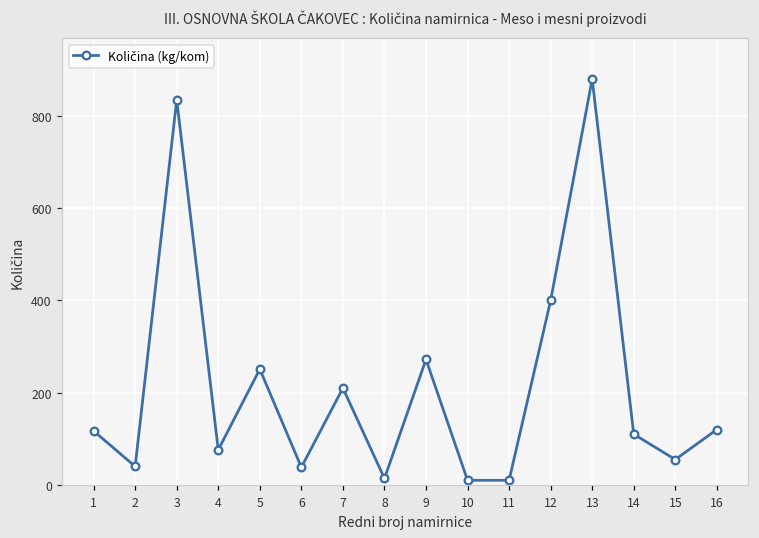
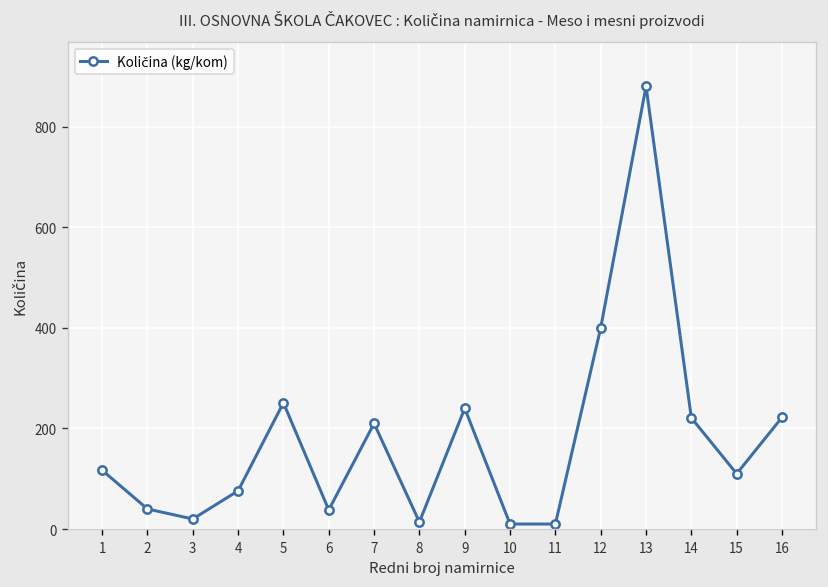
  {
    "1": 120,
    "2": 40,
-   "3": 840,
+   "3": 20,
    "4": 80,
    "5": 250,
    "6": 40,
    "7": 210,
    "8": 10,
-   "9": 270,
+   "9": 240,
    "10": 10,
    "11": 10,
    "12": 400,
    "13": 880,
-   "14": 110,
-   "15": 60,
-   "16": 120
+   "14": 220,
+   "15": 110,
+   "16": 220
  }
